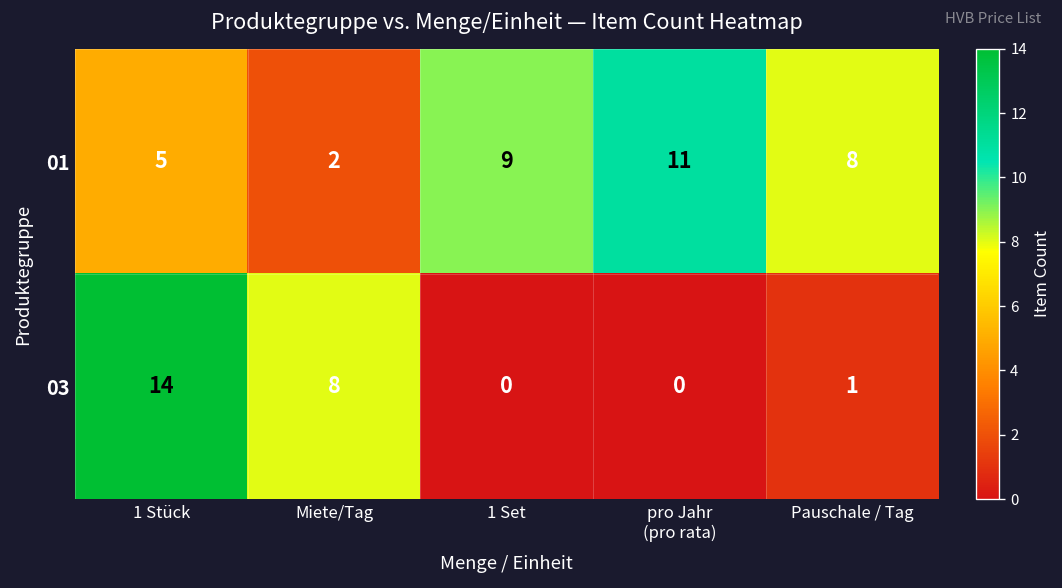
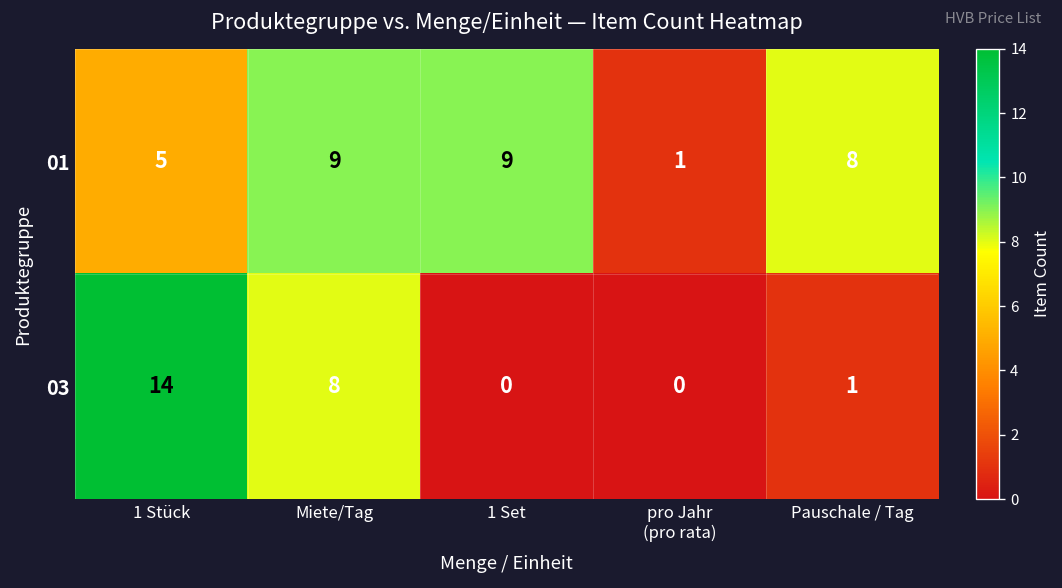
  {
    "01": {
      "1 Stück": 5,
-     "Miete/Tag": 2,
+     "Miete/Tag": 9,
      "1 Set": 9,
-     "pro Jahr (pro rata)": 11,
+     "pro Jahr (pro rata)": 1,
      "Pauschale / Tag": 8
    },
    "03": {
      "1 Stück": 14,
      "Miete/Tag": 8,
      "1 Set": 0,
      "pro Jahr (pro rata)": 0,
      "Pauschale / Tag": 1
    }
  }
